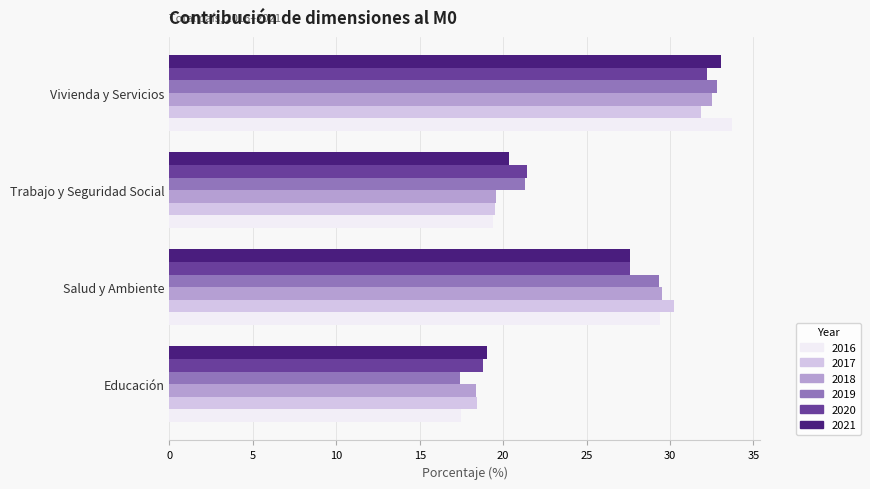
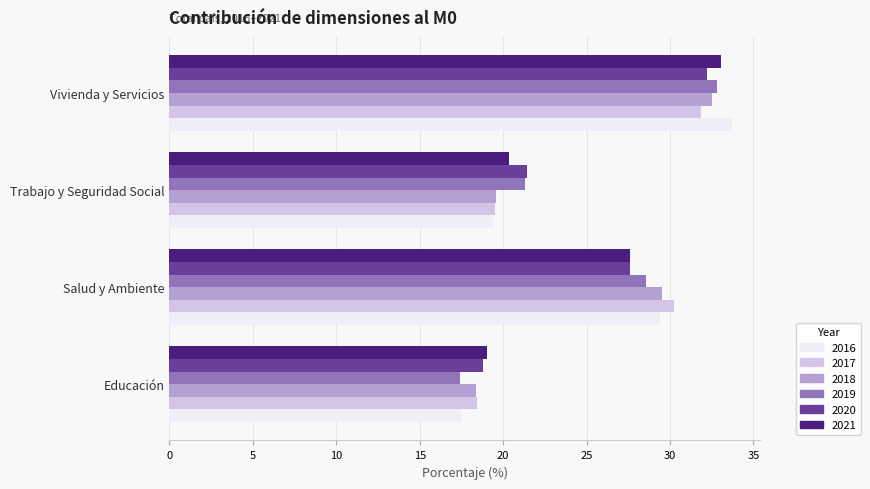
  {
    "2019": {
      "Vivienda y Servicios": 32.8,
      "Trabajo y Seguridad Social": 21.3,
-     "Salud y Ambiente": 29.4,
+     "Salud y Ambiente": 28.6,
      "Educación": 17.4
    }
  }
